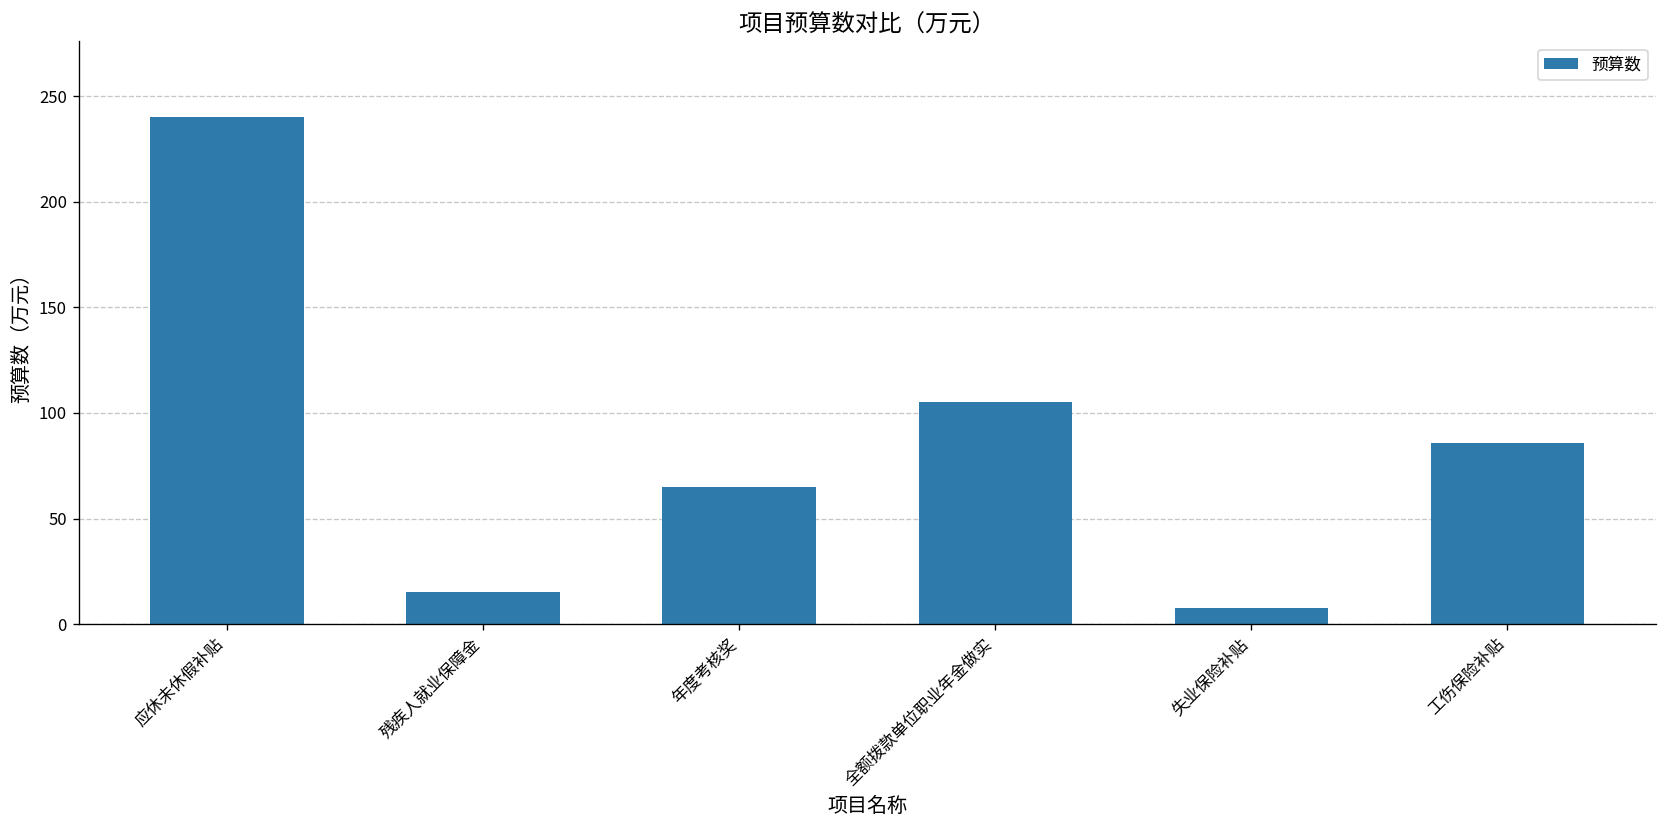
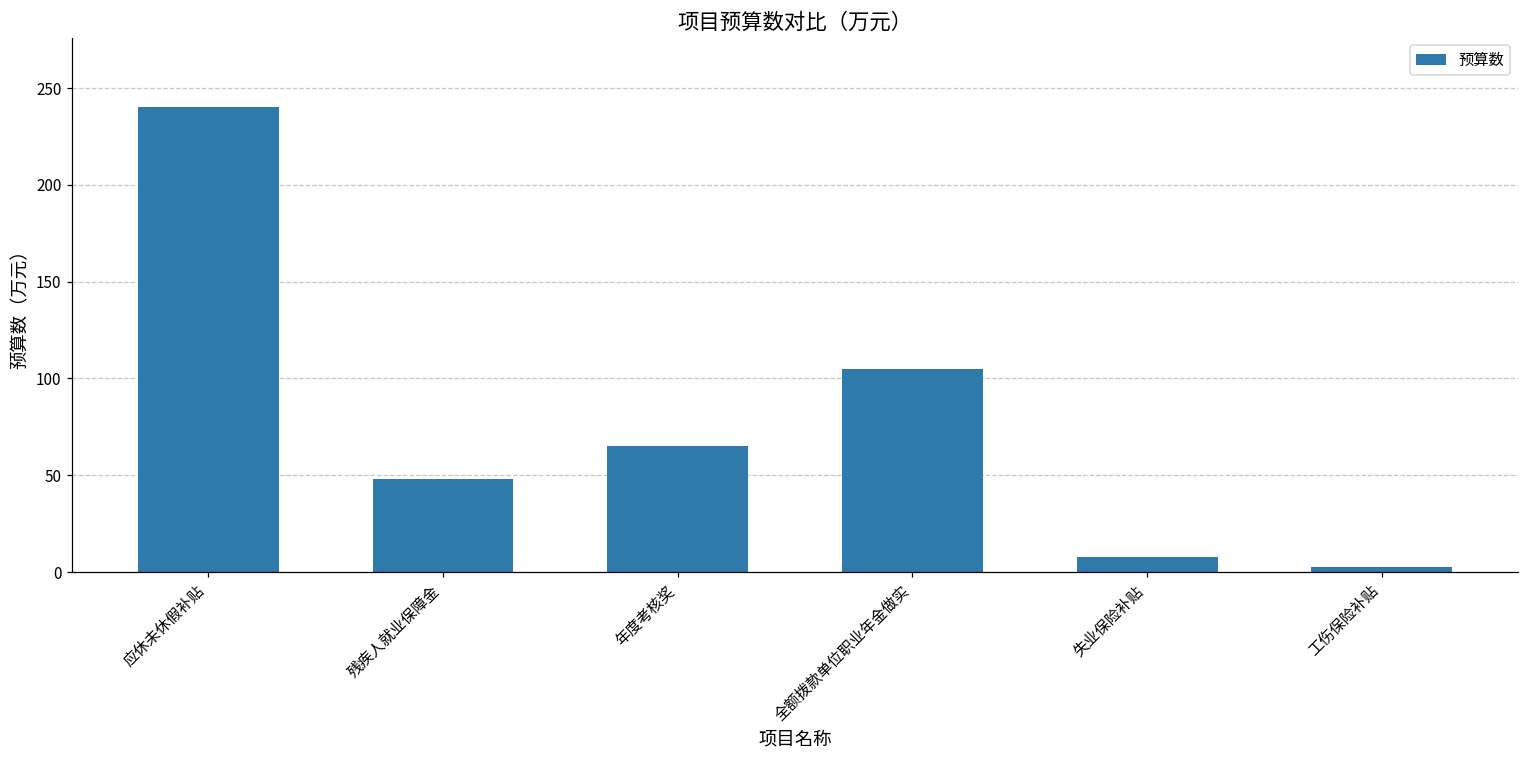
  {
    "应休未休假补贴": 240,
-   "残疾人就业保障金": 15,
+   "残疾人就业保障金": 48,
    "年度考核奖": 65,
    "全额拨款单位职业年金做实": 105,
    "失业保险补贴": 8,
-   "工伤保险补贴": 86
+   "工伤保险补贴": 3
  }
